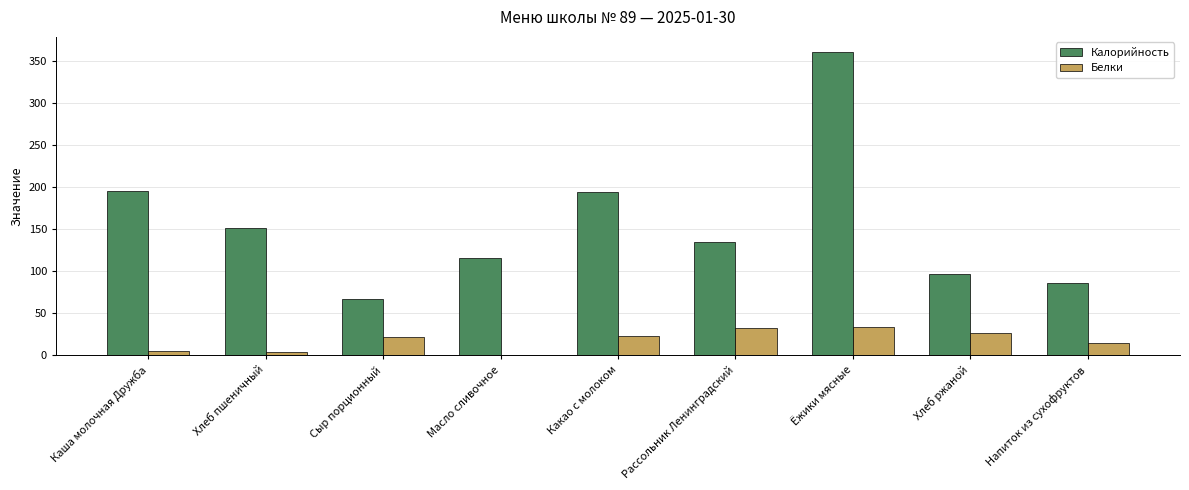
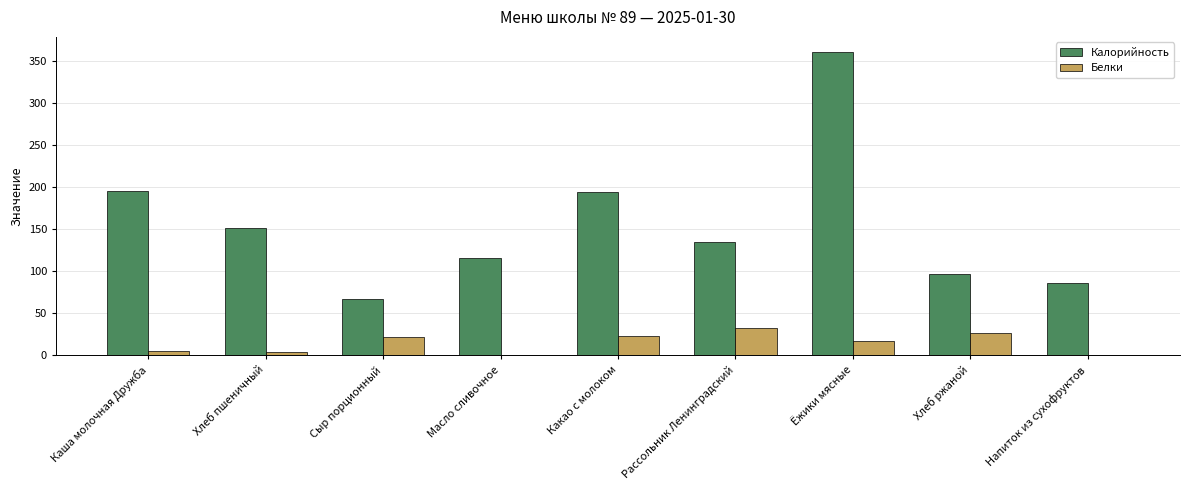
  {
    "Калорийность": {
      "Каша молочная Дружба": 200,
      "Хлеб пшеничный": 150,
      "Сыр порционный": 70,
      "Масло сливочное": 120,
      "Какао с молоком": 200,
      "Рассольник Ленинградский": 140,
      "Ёжики мясные": 360,
      "Хлеб ржаной": 100,
      "Напиток из сухофруктов": 90
    },
    "Белки": {
      "Каша молочная Дружба": 10,
      "Хлеб пшеничный": 0,
      "Сыр порционный": 20,
      "Какао с молоком": 20,
      "Рассольник Ленинградский": 30,
-     "Ёжики мясные": 30,
+     "Ёжики мясные": 20,
      "Хлеб ржаной": 30,
-     "Напиток из сухофруктов": 20
+     "Напиток из сухофруктов": 0
    }
  }
